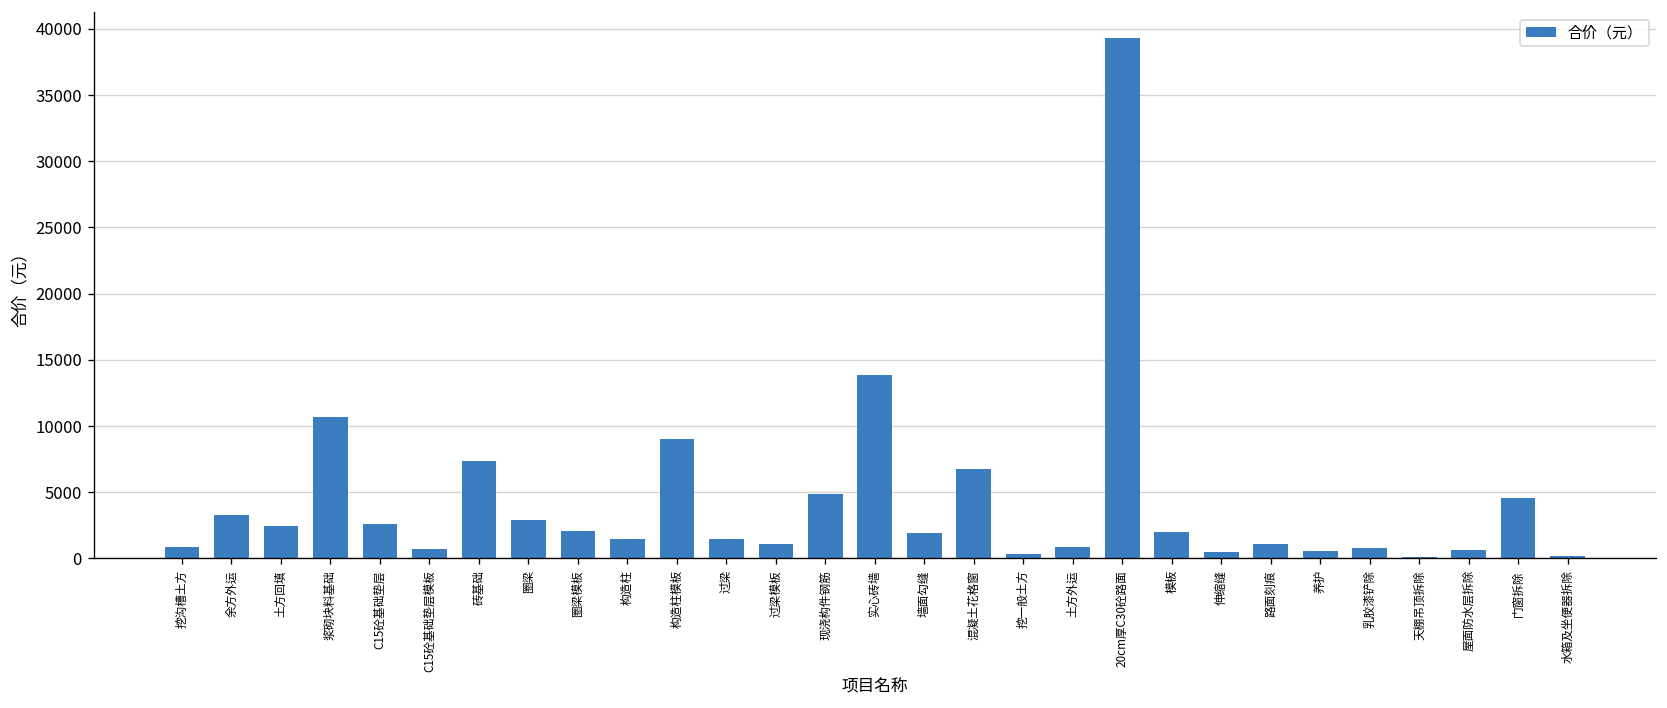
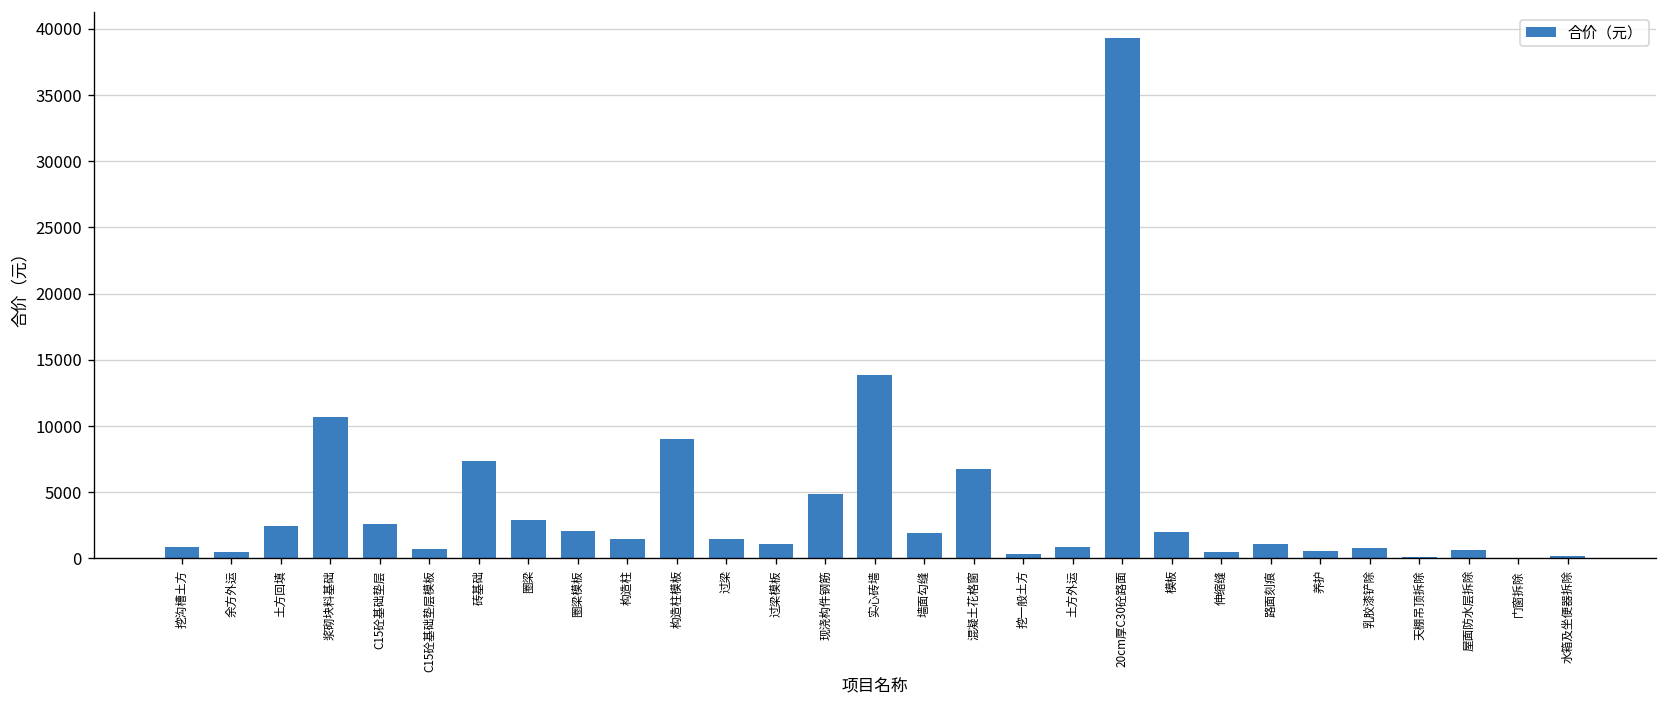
  {
    "挖沟槽土方": 800,
-   "余方外运": 3300,
+   "余方外运": 500,
    "土方回填": 2400,
    "浆砌块料基础": 10700,
    "C15砼基础垫层": 2600,
    "C15砼基础垫层模板": 700,
    "砖基础": 7400,
    "圈梁": 2900,
    "圈梁模板": 2100,
    "构造柱": 1400,
    "构造柱模板": 9000,
    "过梁": 1500,
    "过梁模板": 1100,
    "现浇构件钢筋": 4800,
    "实心砖墙": 13800,
    "墙面勾缝": 1900,
    "混凝土花格窗": 6700,
    "挖一般土方": 300,
    "土方外运": 900,
    "20cm厚C30砼路面": 39300,
    "模板": 2000,
    "伸缩缝": 500,
    "路面刻痕": 1100,
    "养护": 600,
    "乳胶漆铲除": 800,
    "屋面防水层拆除": 600,
-   "门窗拆除": 4600
+   "门窗拆除": 0
  }
